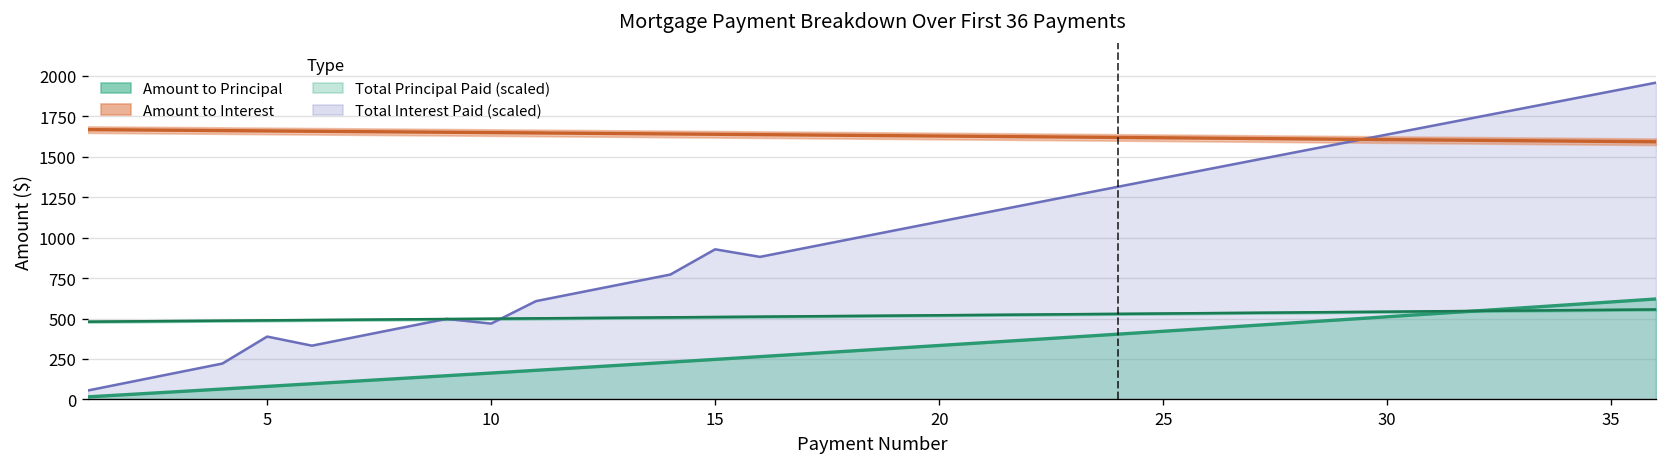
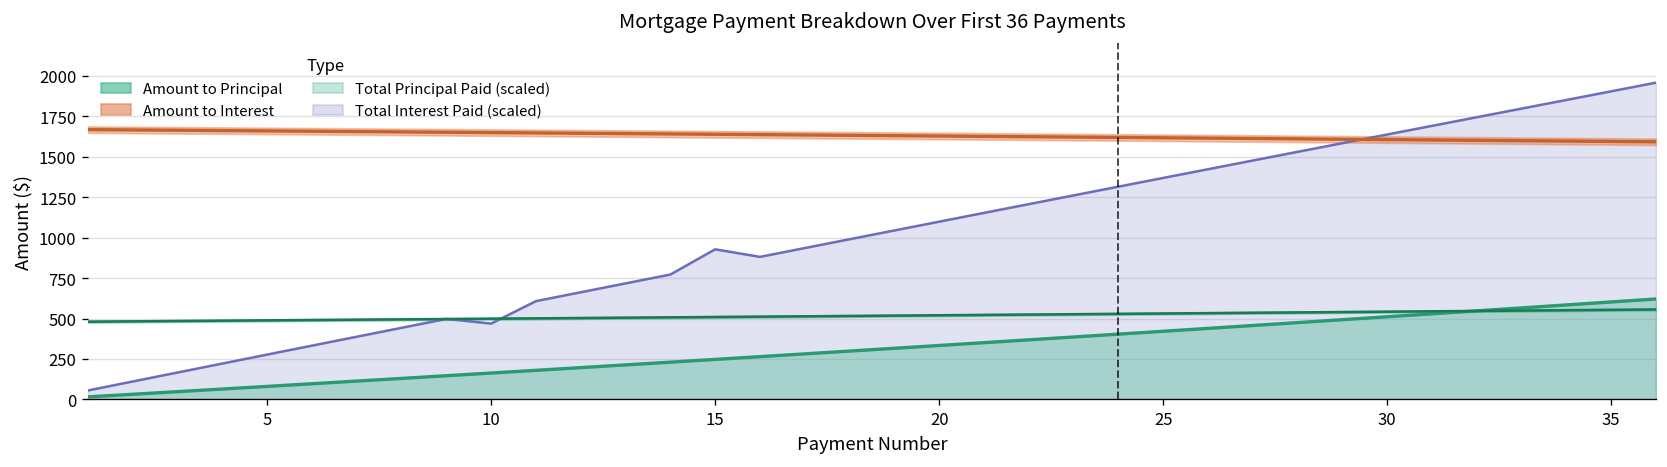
  {
    "Total Interest Paid (scaled)": {
-     "5": 390,
+     "5": 280,
      "10": 470,
      "15": 930,
      "20": 1100,
      "25": 1370,
      "35": 1900
    }
  }
